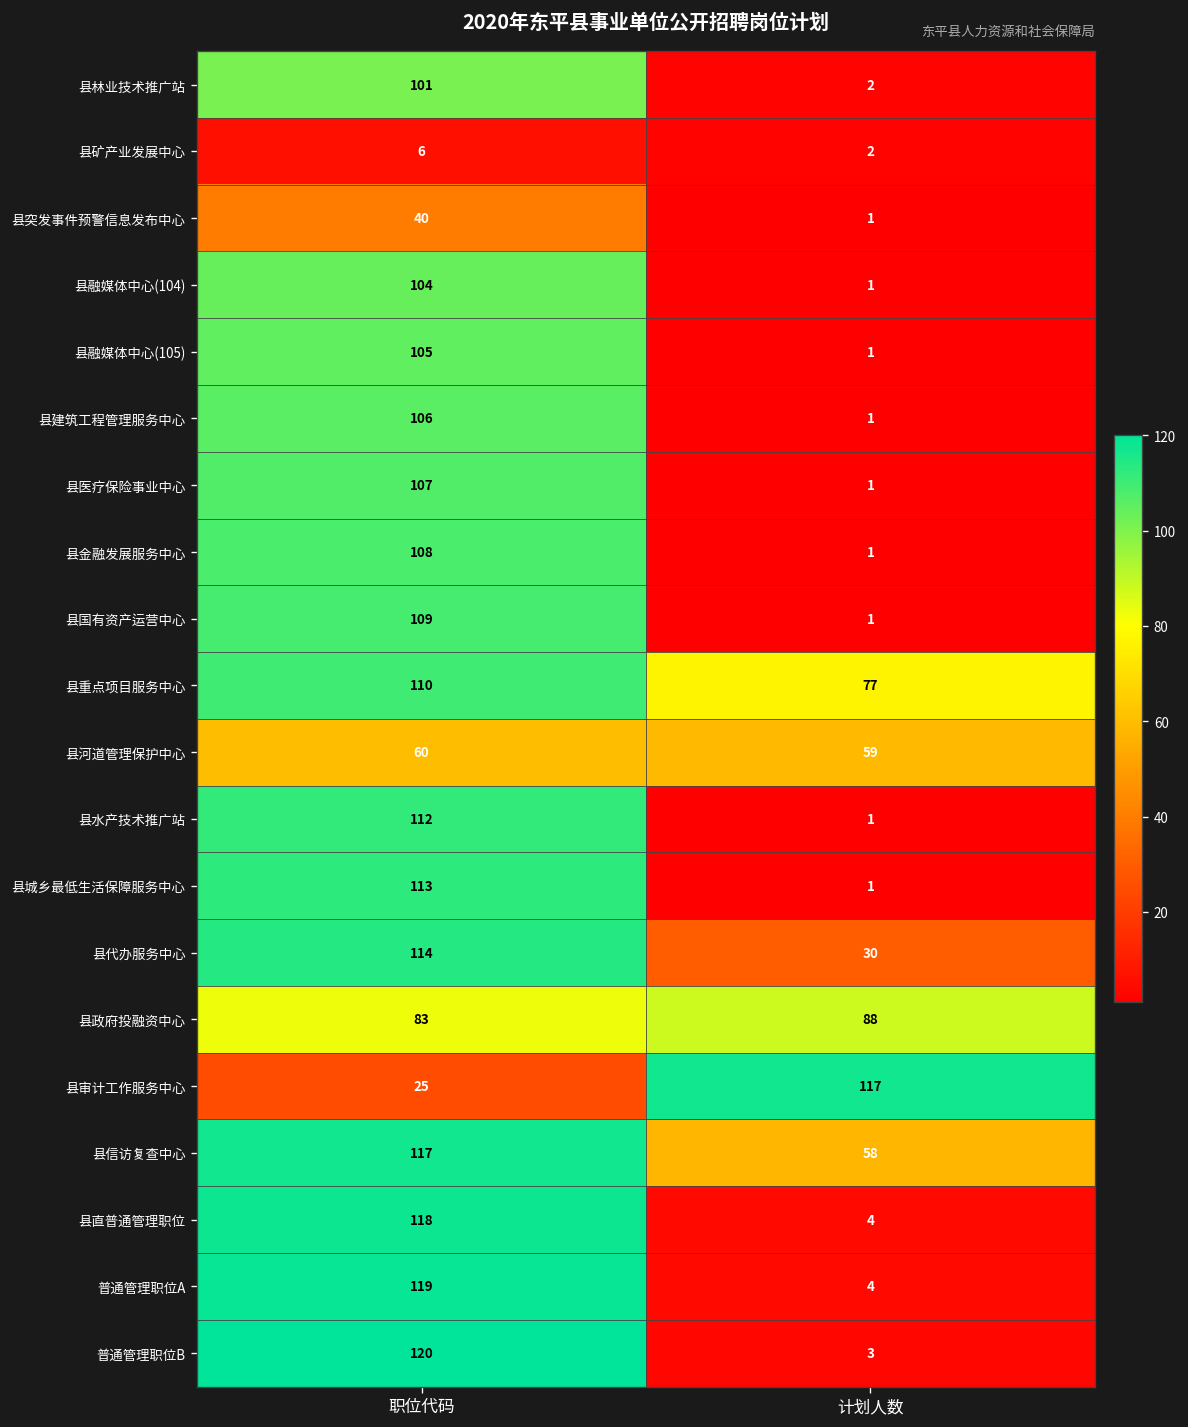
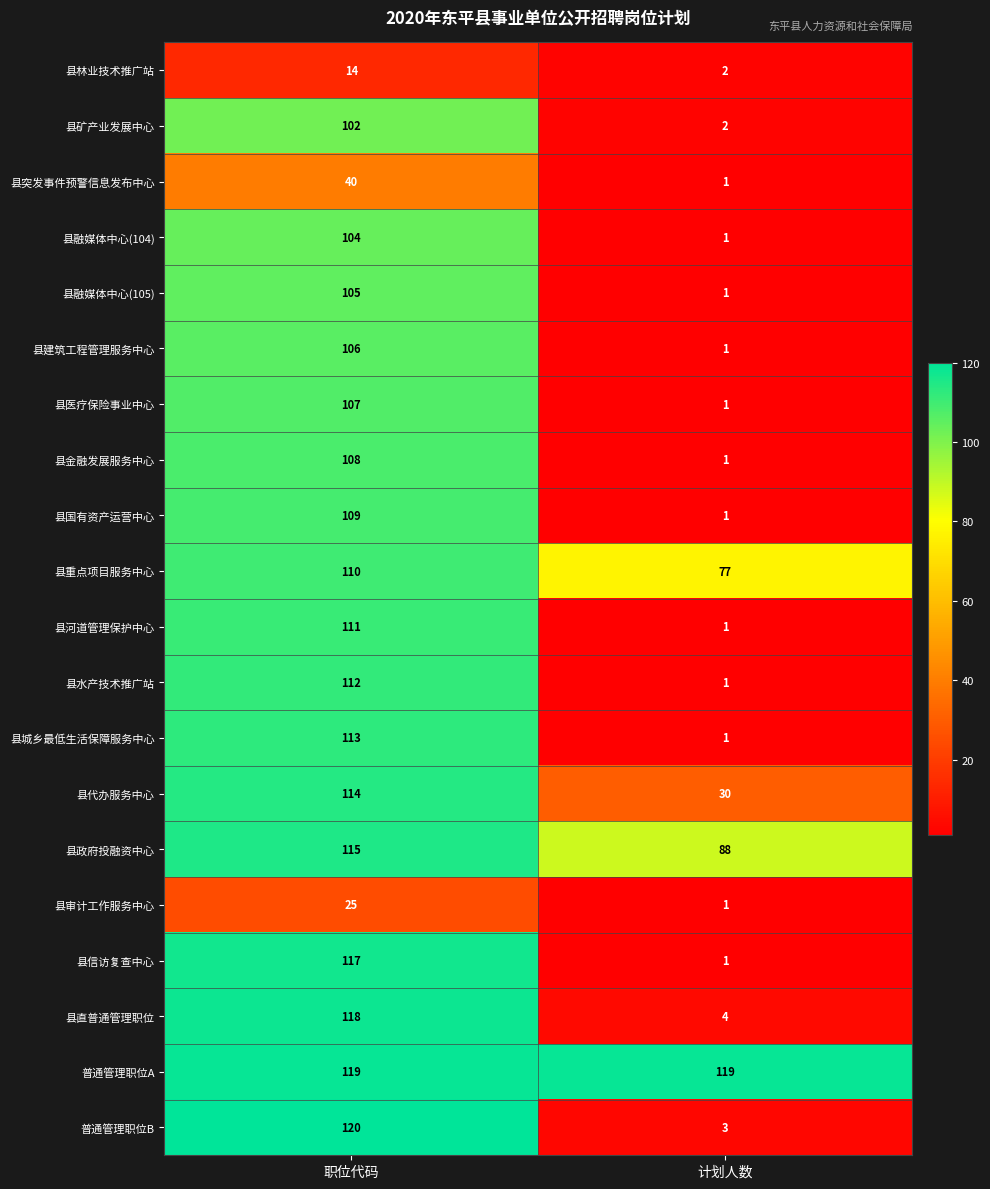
  {
    "县林业技术推广站": {
-     "职位代码": 101,
+     "职位代码": 14,
      "计划人数": 2
    },
    "县矿产业发展中心": {
-     "职位代码": 6,
+     "职位代码": 102,
      "计划人数": 2
    },
    "县突发事件预警信息发布中心": {
      "职位代码": 40,
      "计划人数": 1
    },
    "县融媒体中心(104)": {
      "职位代码": 104,
      "计划人数": 1
    },
    "县融媒体中心(105)": {
      "职位代码": 105,
      "计划人数": 1
    },
    "县建筑工程管理服务中心": {
      "职位代码": 106,
      "计划人数": 1
    },
    "县医疗保险事业中心": {
      "职位代码": 107,
      "计划人数": 1
    },
    "县金融发展服务中心": {
      "职位代码": 108,
      "计划人数": 1
    },
    "县国有资产运营中心": {
      "职位代码": 109,
      "计划人数": 1
    },
    "县重点项目服务中心": {
      "职位代码": 110,
      "计划人数": 77
    },
    "县河道管理保护中心": {
-     "职位代码": 60,
-     "计划人数": 59
+     "职位代码": 111,
+     "计划人数": 1
    },
    "县水产技术推广站": {
      "职位代码": 112,
      "计划人数": 1
    },
    "县城乡最低生活保障服务中心": {
      "职位代码": 113,
      "计划人数": 1
    },
    "县代办服务中心": {
      "职位代码": 114,
      "计划人数": 30
    },
    "县政府投融资中心": {
-     "职位代码": 83,
+     "职位代码": 115,
      "计划人数": 88
    },
    "县审计工作服务中心": {
      "职位代码": 25,
-     "计划人数": 117
+     "计划人数": 1
    },
    "县信访复查中心": {
      "职位代码": 117,
-     "计划人数": 58
+     "计划人数": 1
    },
    "县直普通管理职位": {
      "职位代码": 118,
      "计划人数": 4
    },
    "普通管理职位A": {
      "职位代码": 119,
-     "计划人数": 4
+     "计划人数": 119
    },
    "普通管理职位B": {
      "职位代码": 120,
      "计划人数": 3
    }
  }
